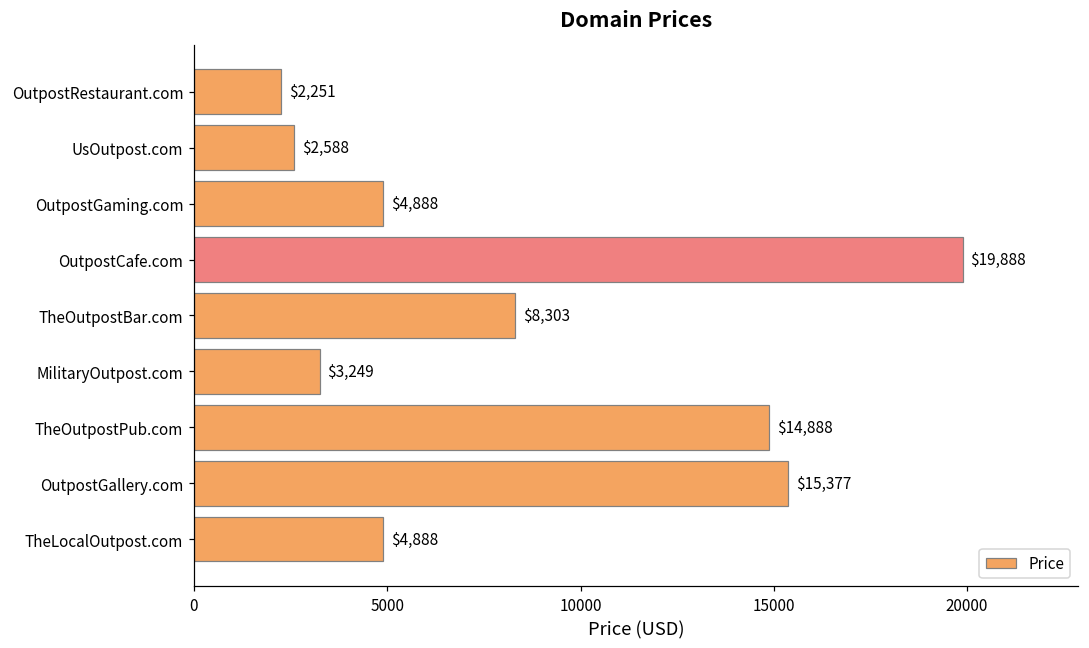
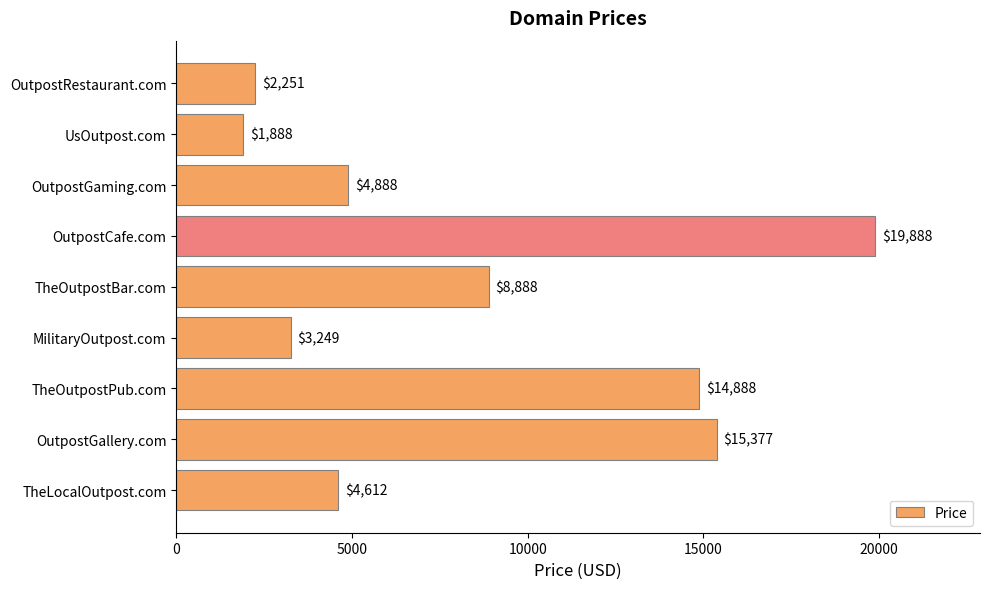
  {
    "OutpostRestaurant.com": "$2,251",
-   "UsOutpost.com": "$2,588",
+   "UsOutpost.com": "$1,888",
    "OutpostGaming.com": "$4,888",
    "OutpostCafe.com": "$19,888",
-   "TheOutpostBar.com": "$8,303",
+   "TheOutpostBar.com": "$8,888",
    "MilitaryOutpost.com": "$3,249",
    "TheOutpostPub.com": "$14,888",
    "OutpostGallery.com": "$15,377",
-   "TheLocalOutpost.com": "$4,888"
+   "TheLocalOutpost.com": "$4,612"
  }
